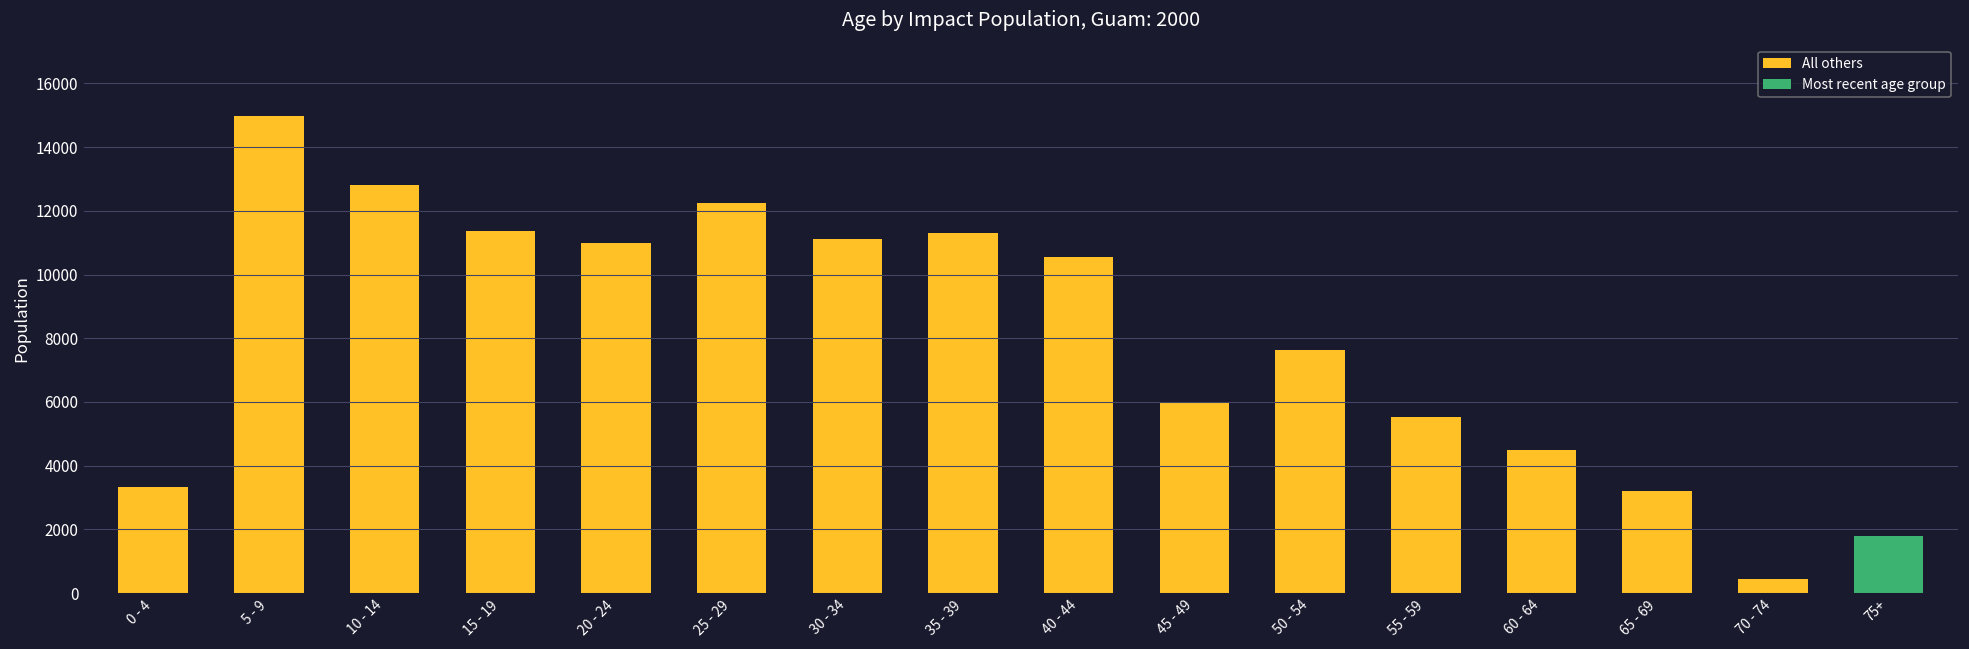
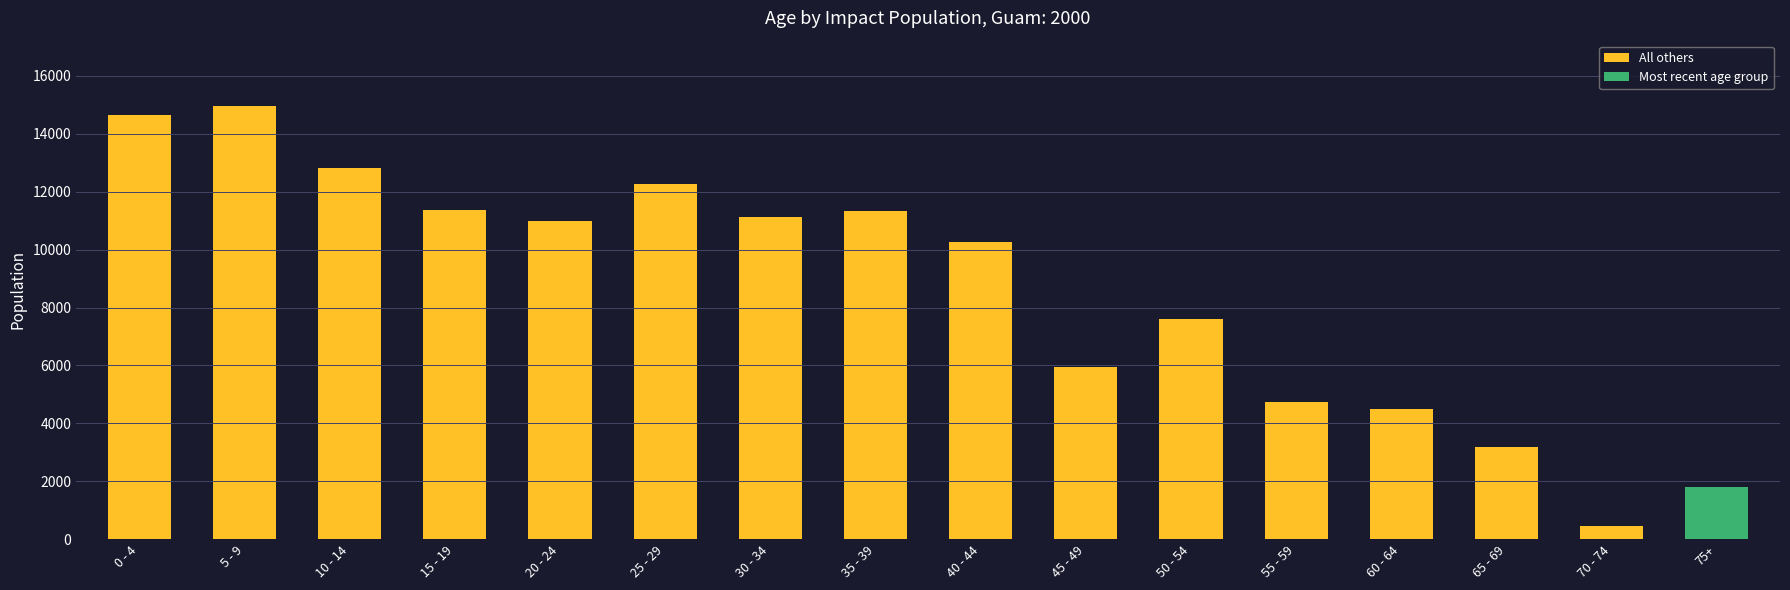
  {
-   "0 - 4": 3300,
+   "0 - 4": 14600,
    "5 - 9": 15000,
    "10 - 14": 12800,
    "15 - 19": 11400,
    "20 - 24": 11000,
    "25 - 29": 12300,
    "30 - 34": 11100,
    "35 - 39": 11300,
-   "40 - 44": 10500,
+   "40 - 44": 10300,
    "45 - 49": 6000,
    "50 - 54": 7600,
-   "55 - 59": 5500,
+   "55 - 59": 4700,
    "60 - 64": 4500,
    "65 - 69": 3200,
    "70 - 74": 400,
    "75+": 1800
  }
